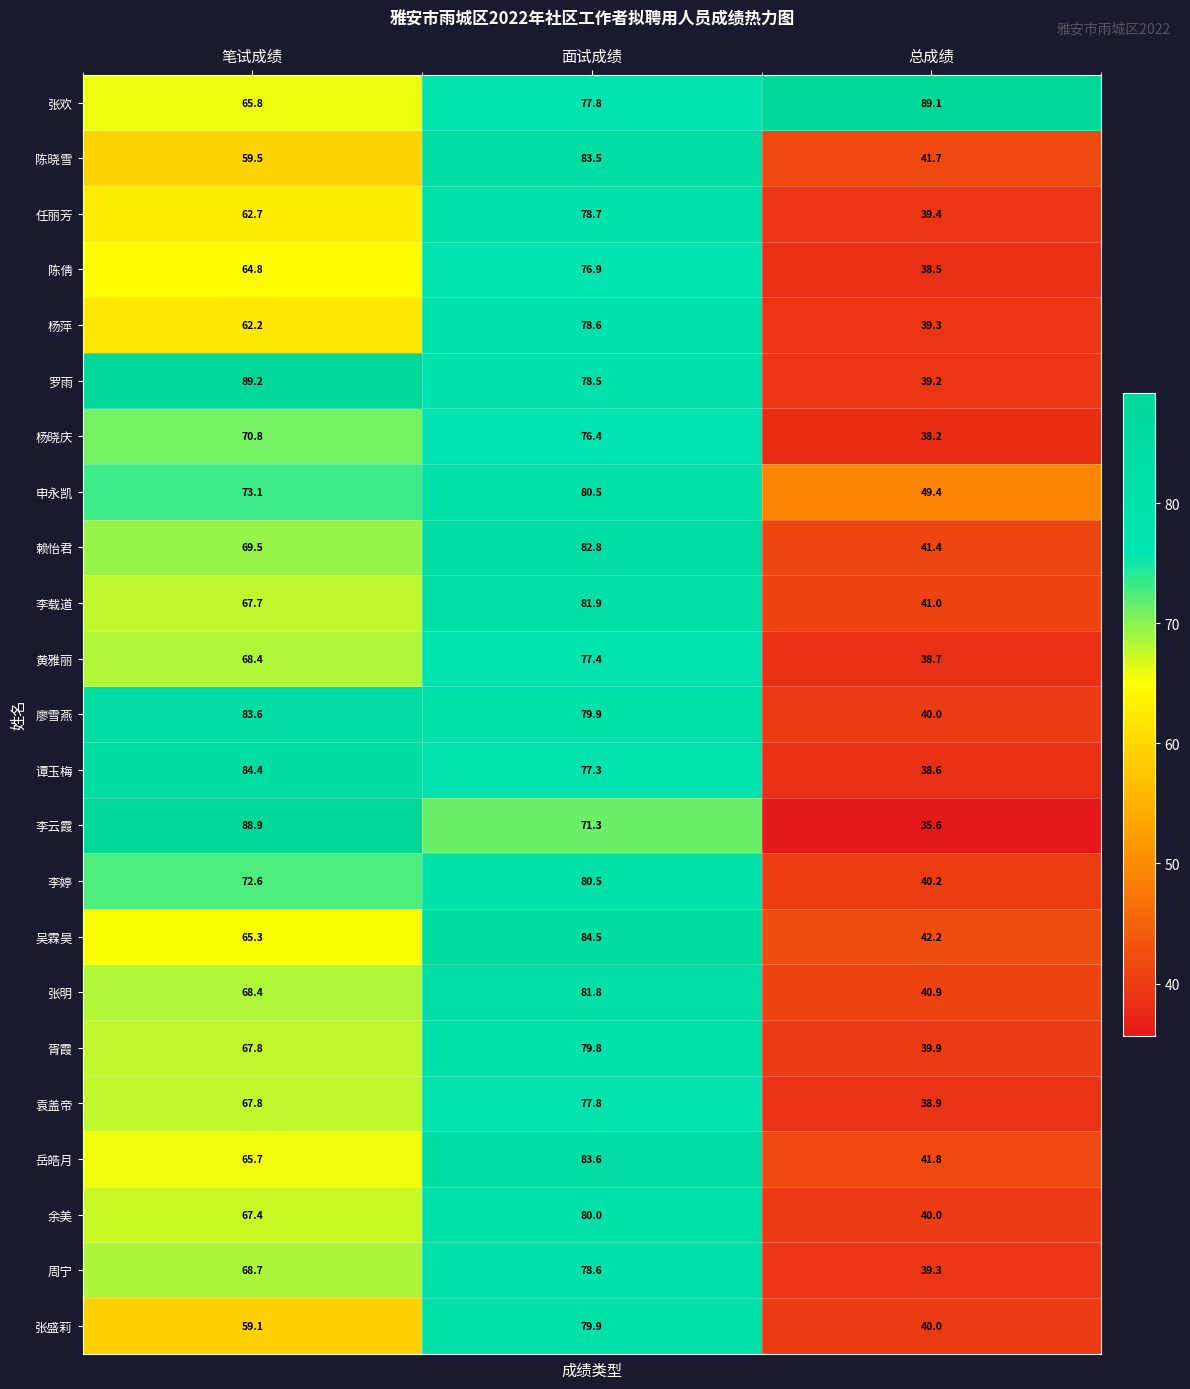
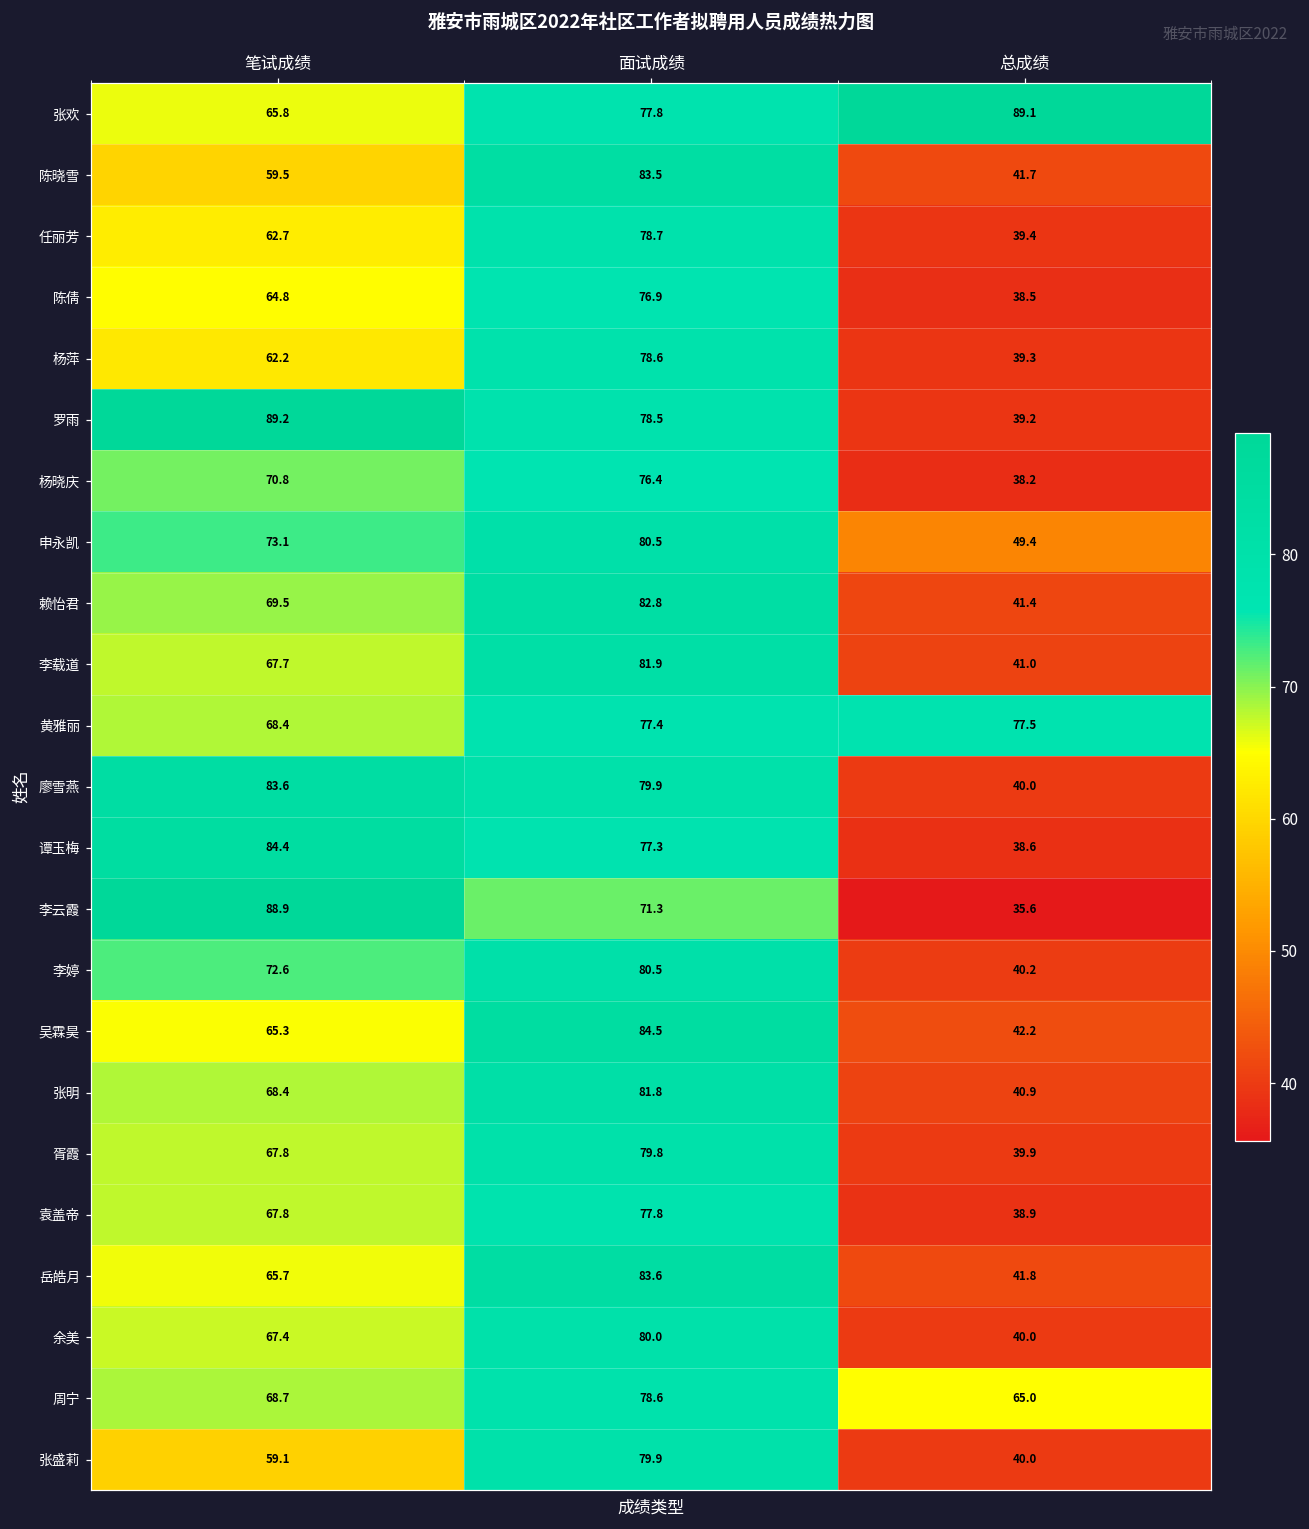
  {
    "张欢": {
      "笔试成绩": 65.8,
      "面试成绩": 77.8,
      "总成绩": 89.1
    },
    "陈晓雪": {
      "笔试成绩": 59.5,
      "面试成绩": 83.5,
      "总成绩": 41.7
    },
    "任丽芳": {
      "笔试成绩": 62.7,
      "面试成绩": 78.7,
      "总成绩": 39.4
    },
    "陈倩": {
      "笔试成绩": 64.8,
      "面试成绩": 76.9,
      "总成绩": 38.5
    },
    "杨萍": {
      "笔试成绩": 62.2,
      "面试成绩": 78.6,
      "总成绩": 39.3
    },
    "罗雨": {
      "笔试成绩": 89.2,
      "面试成绩": 78.5,
      "总成绩": 39.2
    },
    "杨晓庆": {
      "笔试成绩": 70.8,
      "面试成绩": 76.4,
      "总成绩": 38.2
    },
    "申永凯": {
      "笔试成绩": 73.1,
      "面试成绩": 80.5,
      "总成绩": 49.4
    },
    "赖怡君": {
      "笔试成绩": 69.5,
      "面试成绩": 82.8,
      "总成绩": 41.4
    },
    "李载道": {
      "笔试成绩": 67.7,
      "面试成绩": 81.9,
      "总成绩": 41.0
    },
    "黄雅丽": {
      "笔试成绩": 68.4,
      "面试成绩": 77.4,
-     "总成绩": 38.7
+     "总成绩": 77.5
    },
    "廖雪燕": {
      "笔试成绩": 83.6,
      "面试成绩": 79.9,
      "总成绩": 40.0
    },
    "谭玉梅": {
      "笔试成绩": 84.4,
      "面试成绩": 77.3,
      "总成绩": 38.6
    },
    "李云霞": {
      "笔试成绩": 88.9,
      "面试成绩": 71.3,
      "总成绩": 35.6
    },
    "李婷": {
      "笔试成绩": 72.6,
      "面试成绩": 80.5,
      "总成绩": 40.2
    },
    "吴霖昊": {
      "笔试成绩": 65.3,
      "面试成绩": 84.5,
      "总成绩": 42.2
    },
    "张明": {
      "笔试成绩": 68.4,
      "面试成绩": 81.8,
      "总成绩": 40.9
    },
    "胥霞": {
      "笔试成绩": 67.8,
      "面试成绩": 79.8,
      "总成绩": 39.9
    },
    "袁盖帝": {
      "笔试成绩": 67.8,
      "面试成绩": 77.8,
      "总成绩": 38.9
    },
    "岳皓月": {
      "笔试成绩": 65.7,
      "面试成绩": 83.6,
      "总成绩": 41.8
    },
    "余美": {
      "笔试成绩": 67.4,
      "面试成绩": 80.0,
      "总成绩": 40.0
    },
    "周宁": {
      "笔试成绩": 68.7,
      "面试成绩": 78.6,
-     "总成绩": 39.3
+     "总成绩": 65.0
    },
    "张盛莉": {
      "笔试成绩": 59.1,
      "面试成绩": 79.9,
      "总成绩": 40.0
    }
  }
